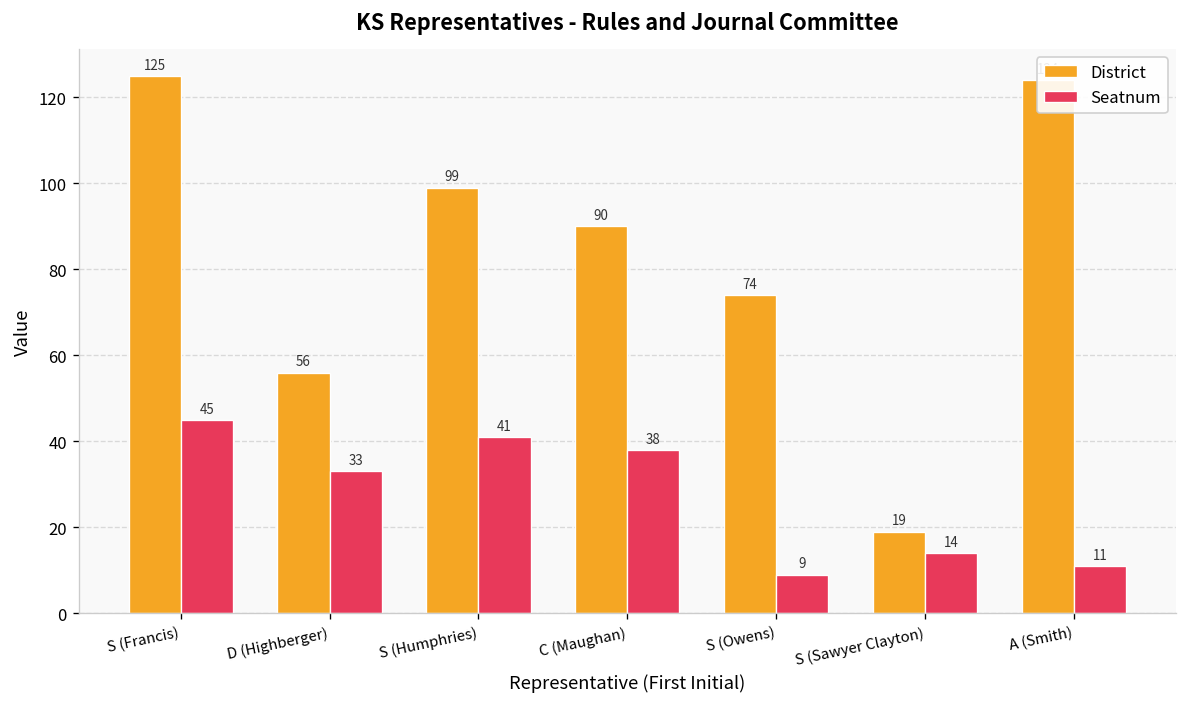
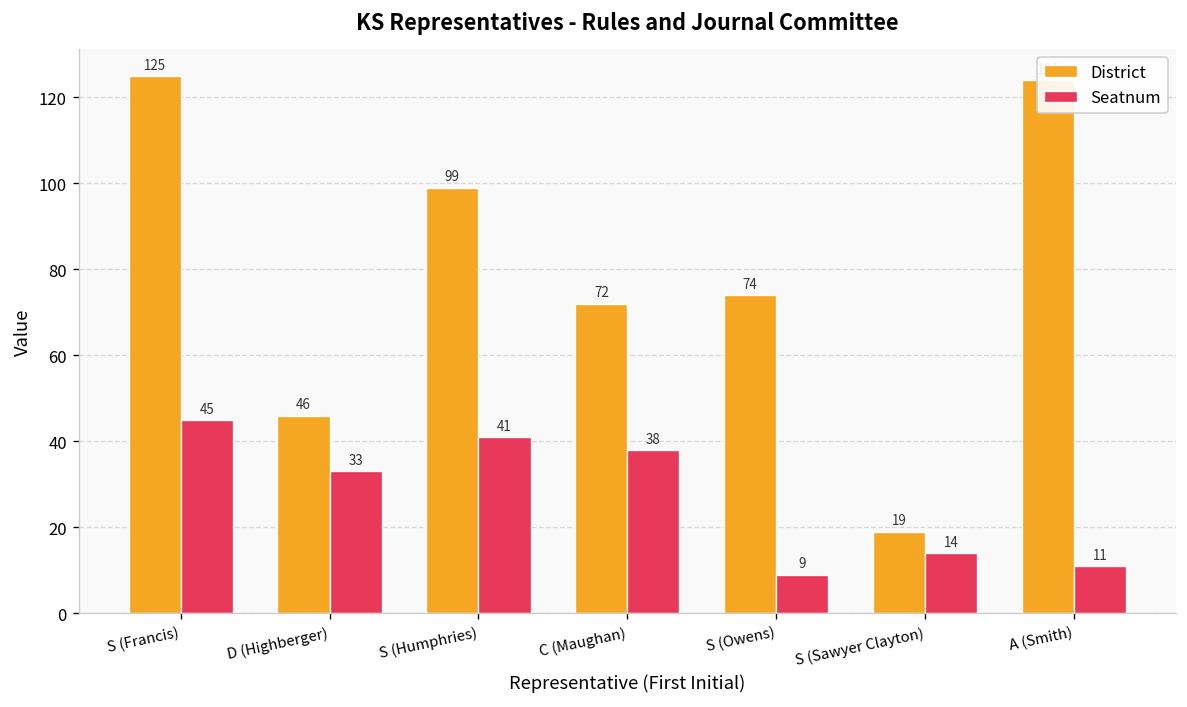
  {
    "District": {
      "S (Francis)": 125,
-     "D (Highberger)": 56,
+     "D (Highberger)": 46,
      "S (Humphries)": 99,
-     "C (Maughan)": 90,
+     "C (Maughan)": 72,
      "S (Owens)": 74,
      "S (Sawyer Clayton)": 19
    },
    "Seatnum": {
      "S (Francis)": 45,
      "D (Highberger)": 33,
      "S (Humphries)": 41,
      "C (Maughan)": 38,
      "S (Owens)": 9,
      "S (Sawyer Clayton)": 14,
      "A (Smith)": 11
    }
  }
